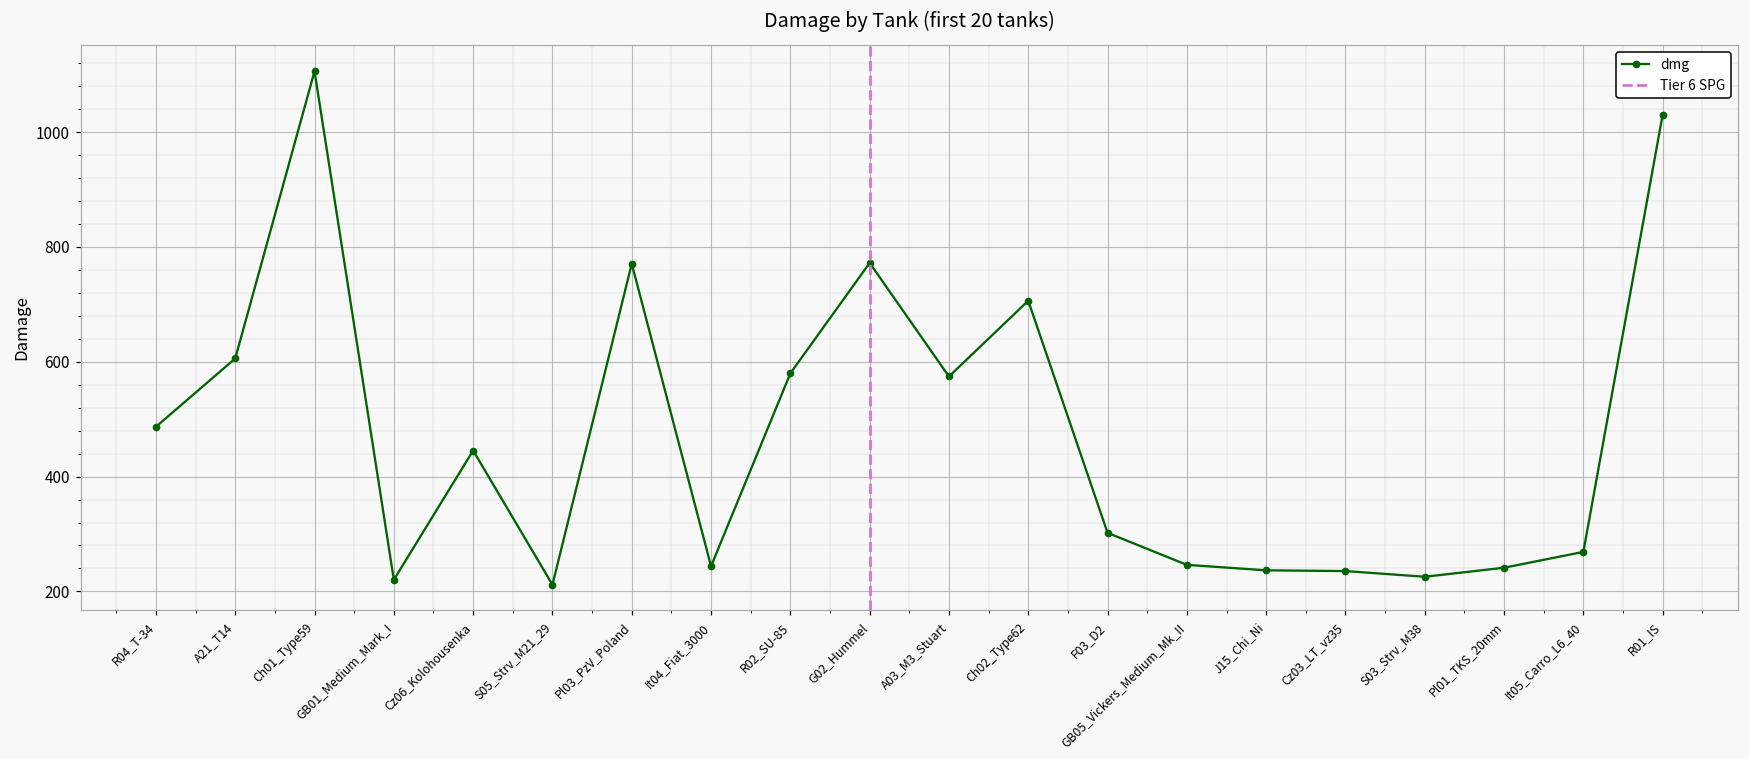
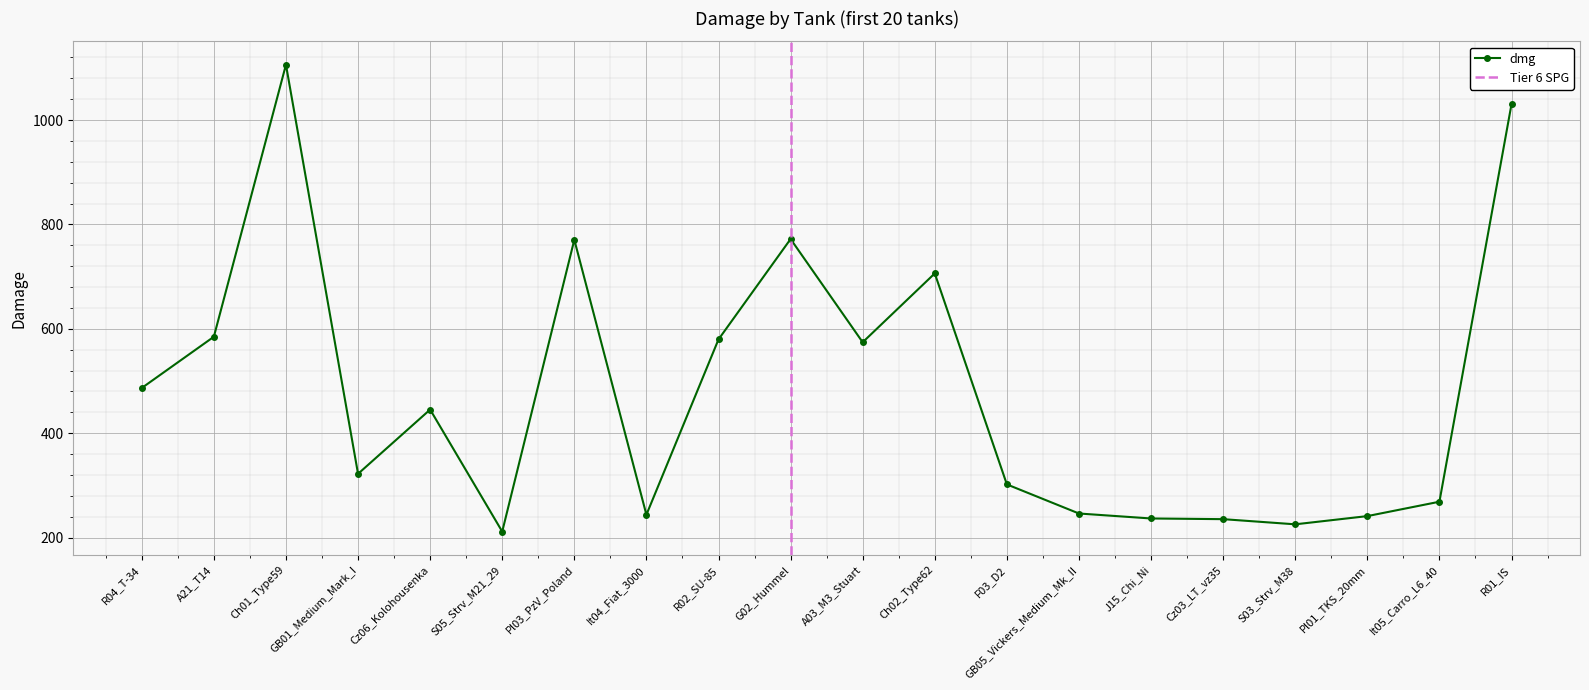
  {
    "R04_T-34": 490,
-   "A21_T14": 610,
+   "A21_T14": 580,
    "Ch01_Type59": 1110,
-   "GB01_Medium_Mark_I": 220,
+   "GB01_Medium_Mark_I": 320,
    "Cz06_Kolohousenka": 450,
    "S05_Strv_M21_29": 210,
    "Pl03_PzV_Poland": 770,
    "It04_Fiat_3000": 240,
    "R02_SU-85": 580,
    "G02_Hummel": 770,
    "A03_M3_Stuart": 570,
    "Ch02_Type62": 710,
    "F03_D2": 300,
    "GB05_Vickers_Medium_Mk_II": 250,
    "J15_Chi_Ni": 240,
    "Cz03_LT_vz35": 240,
    "S03_Strv_M38": 230,
    "Pl01_TKS_20mm": 240,
    "It05_Carro_L6_40": 270,
    "R01_IS": 1030
  }
